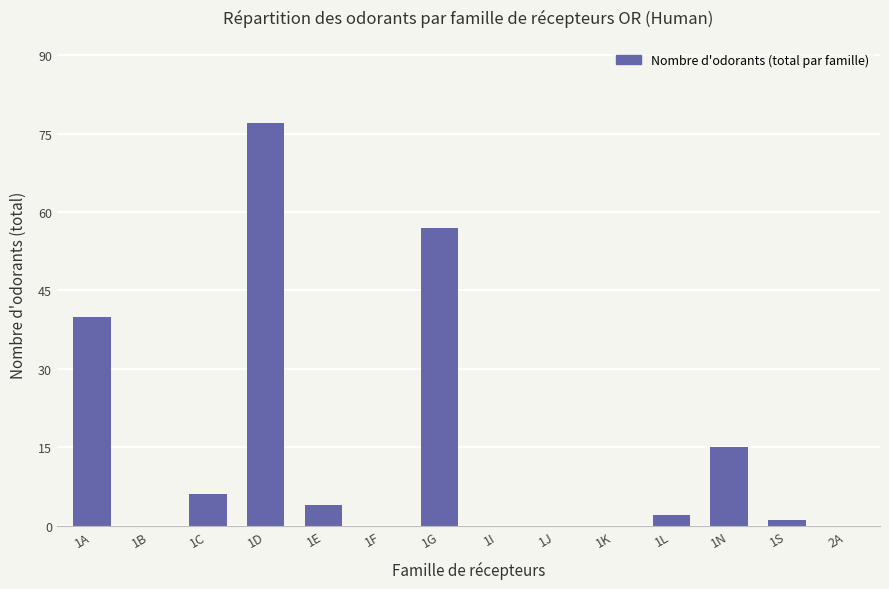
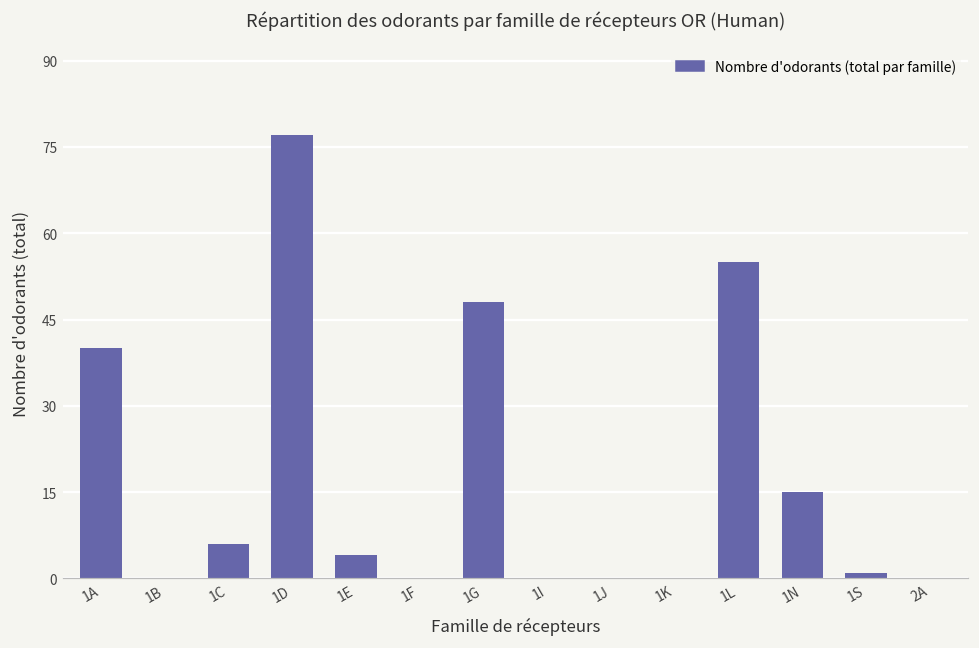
  {
    "1A": 40,
    "1B": 0,
    "1C": 6,
    "1D": 77,
    "1E": 4,
    "1F": 0,
-   "1G": 57,
+   "1G": 48,
    "1I": 0,
    "1J": 0,
    "1K": 0,
-   "1L": 2,
+   "1L": 55,
    "1N": 15,
    "1S": 1,
    "2A": 0
  }
